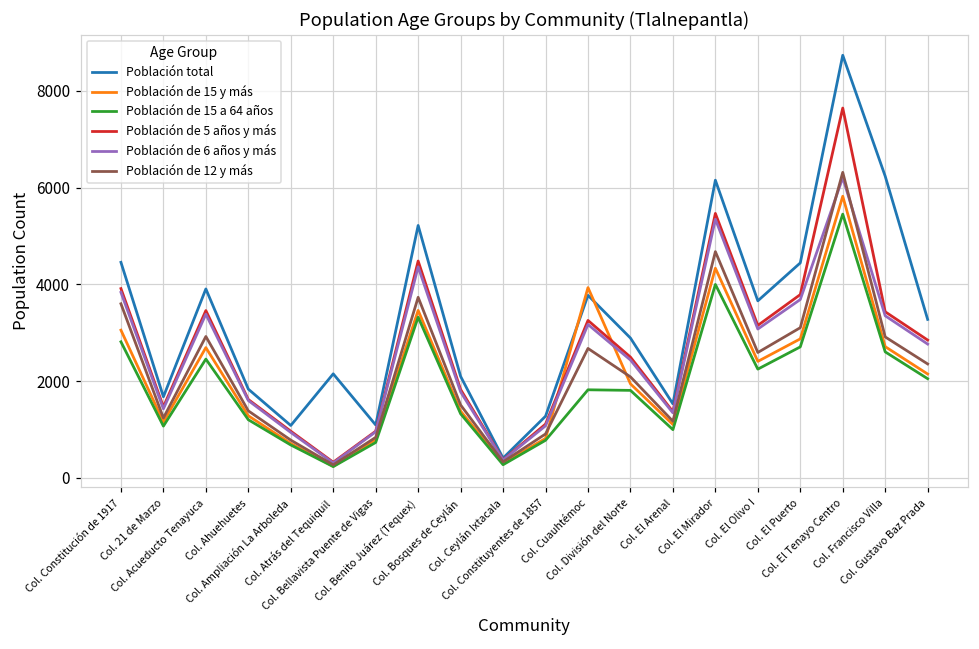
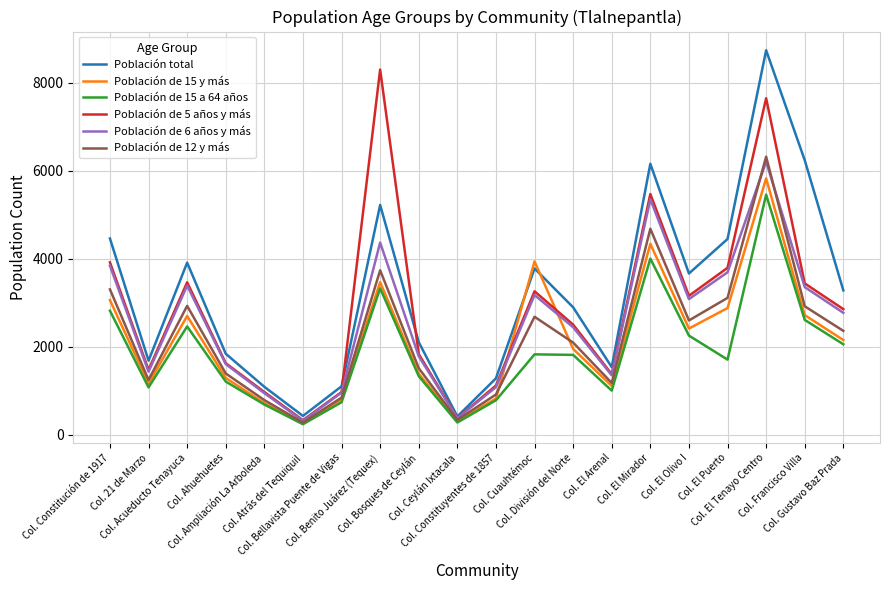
  {
    "Población total": {
      "Col. Constitución de 1917": 4500,
      "Col. 21 de Marzo": 1700,
      "Col. Acueducto Tenayuca": 3900,
      "Col. Ahuehuetes": 1800,
      "Col. Ampliación La Arboleda": 1100,
-     "Col. Atrás del Tequiquil": 2200,
+     "Col. Atrás del Tequiquil": 400,
      "Col. Bellavista Puente de Vigas": 1100,
      "Col. Benito Juárez (Tequex)": 5200,
      "Col. Bosques de Ceylán": 2100,
      "Col. Constituyentes de 1857": 1300,
      "Col. Cuauhtémoc": 3800,
      "Col. División del Norte": 2900,
      "Col. El Arenal": 1500,
      "Col. El Mirador": 6200,
      "Col. El Olivo I": 3700,
      "Col. El Puerto": 4400,
      "Col. El Tenayo Centro": 8700,
      "Col. Francisco Villa": 6200,
      "Col. Gustavo Baz Prada": 3300
    },
    "Población de 15 y más": {
      "Col. Constitución de 1917": 3100,
      "Col. 21 de Marzo": 1200,
      "Col. Acueducto Tenayuca": 2700,
      "Col. Ahuehuetes": 1300,
      "Col. Benito Juárez (Tequex)": 3500,
      "Col. Cuauhtémoc": 3900,
      "Col. División del Norte": 1900,
      "Col. El Arenal": 1100,
      "Col. El Mirador": 4300,
      "Col. El Olivo I": 2400,
      "Col. El Puerto": 2900,
      "Col. El Tenayo Centro": 5800,
      "Col. Francisco Villa": 2700,
      "Col. Gustavo Baz Prada": 2100
    },
    "Población de 15 a 64 años": {
      "Col. Constitución de 1917": 2800,
      "Col. 21 de Marzo": 1100,
      "Col. Acueducto Tenayuca": 2500,
      "Col. Ahuehuetes": 1200,
      "Col. Bellavista Puente de Vigas": 700,
      "Col. Benito Juárez (Tequex)": 3300,
      "Col. Cuauhtémoc": 1800,
      "Col. División del Norte": 1800,
      "Col. El Arenal": 1000,
      "Col. El Mirador": 4000,
      "Col. El Olivo I": 2300,
-     "Col. El Puerto": 2700,
+     "Col. El Puerto": 1700,
      "Col. El Tenayo Centro": 5500,
      "Col. Francisco Villa": 2600,
      "Col. Gustavo Baz Prada": 2100
    },
    "Población de 5 años y más": {
      "Col. Constitución de 1917": 3900,
      "Col. Acueducto Tenayuca": 3500,
-     "Col. Benito Juárez (Tequex)": 4500,
+     "Col. Benito Juárez (Tequex)": 8300,
      "Col. Cuauhtémoc": 3300,
      "Col. División del Norte": 2500,
      "Col. El Mirador": 5500,
      "Col. El Olivo I": 3200,
      "Col. El Puerto": 3800,
      "Col. El Tenayo Centro": 7600,
      "Col. Francisco Villa": 3400,
      "Col. Gustavo Baz Prada": 2900
    },
    "Población de 6 años y más": {
      "Col. Constitución de 1917": 3800,
      "Col. Acueducto Tenayuca": 3400,
      "Col. Benito Juárez (Tequex)": 4400,
      "Col. Cuauhtémoc": 3200,
      "Col. División del Norte": 2400,
      "Col. El Mirador": 5300,
      "Col. El Olivo I": 3100,
      "Col. El Puerto": 3700,
      "Col. El Tenayo Centro": 6200,
      "Col. Francisco Villa": 3400,
      "Col. Gustavo Baz Prada": 2800
    },
    "Población de 12 y más": {
-     "Col. Constitución de 1917": 3600,
+     "Col. Constitución de 1917": 3300,
      "Col. 21 de Marzo": 1200,
      "Col. Acueducto Tenayuca": 2900,
      "Col. Ahuehuetes": 1400,
      "Col. Ampliación La Arboleda": 800,
      "Col. Benito Juárez (Tequex)": 3700,
      "Col. Bosques de Ceylán": 1500,
      "Col. Constituyentes de 1857": 900,
      "Col. Cuauhtémoc": 2700,
      "Col. División del Norte": 2100,
      "Col. El Arenal": 1200,
      "Col. El Mirador": 4700,
      "Col. El Olivo I": 2600,
      "Col. El Puerto": 3100,
      "Col. El Tenayo Centro": 6300,
      "Col. Francisco Villa": 2900,
      "Col. Gustavo Baz Prada": 2400
    }
  }
